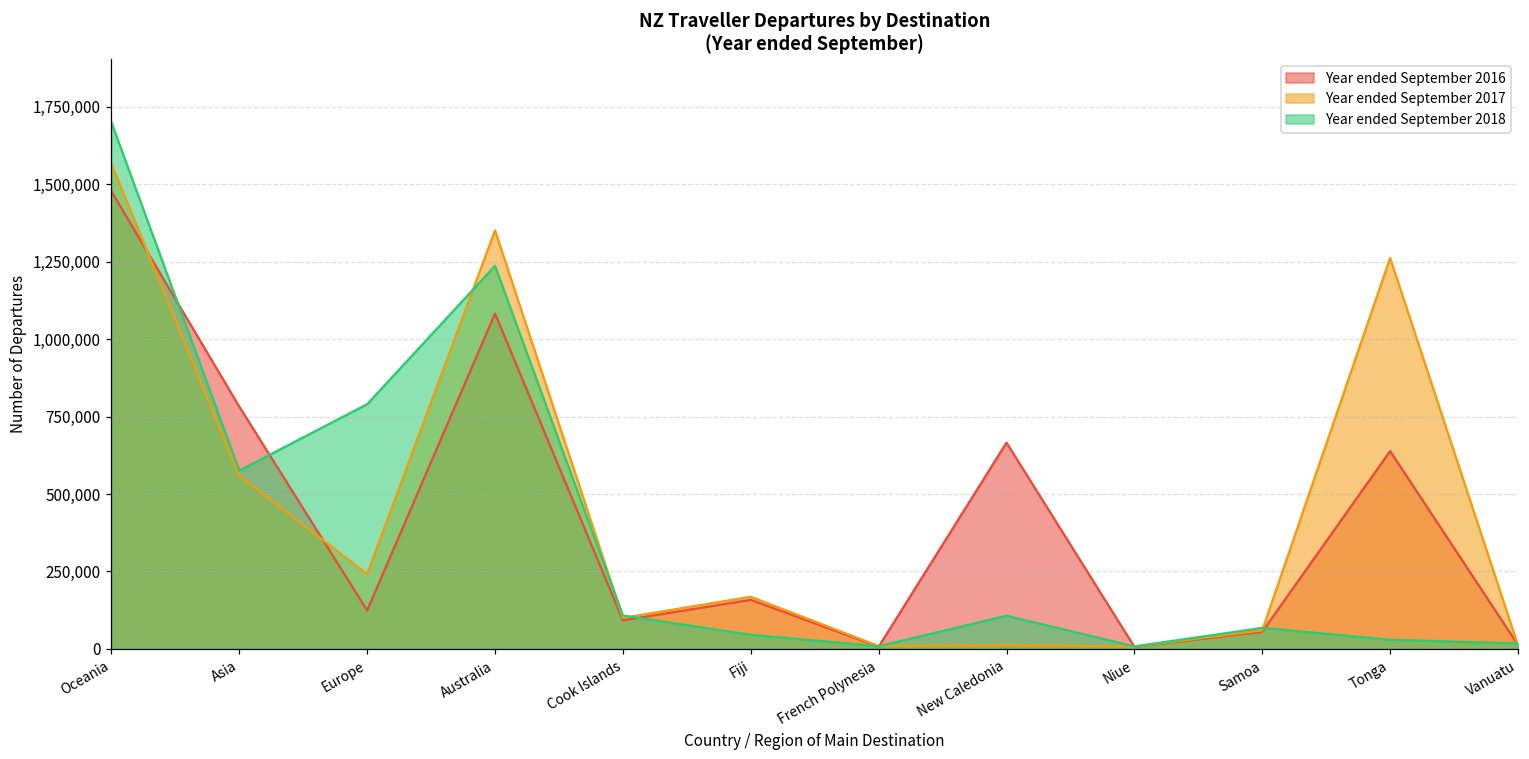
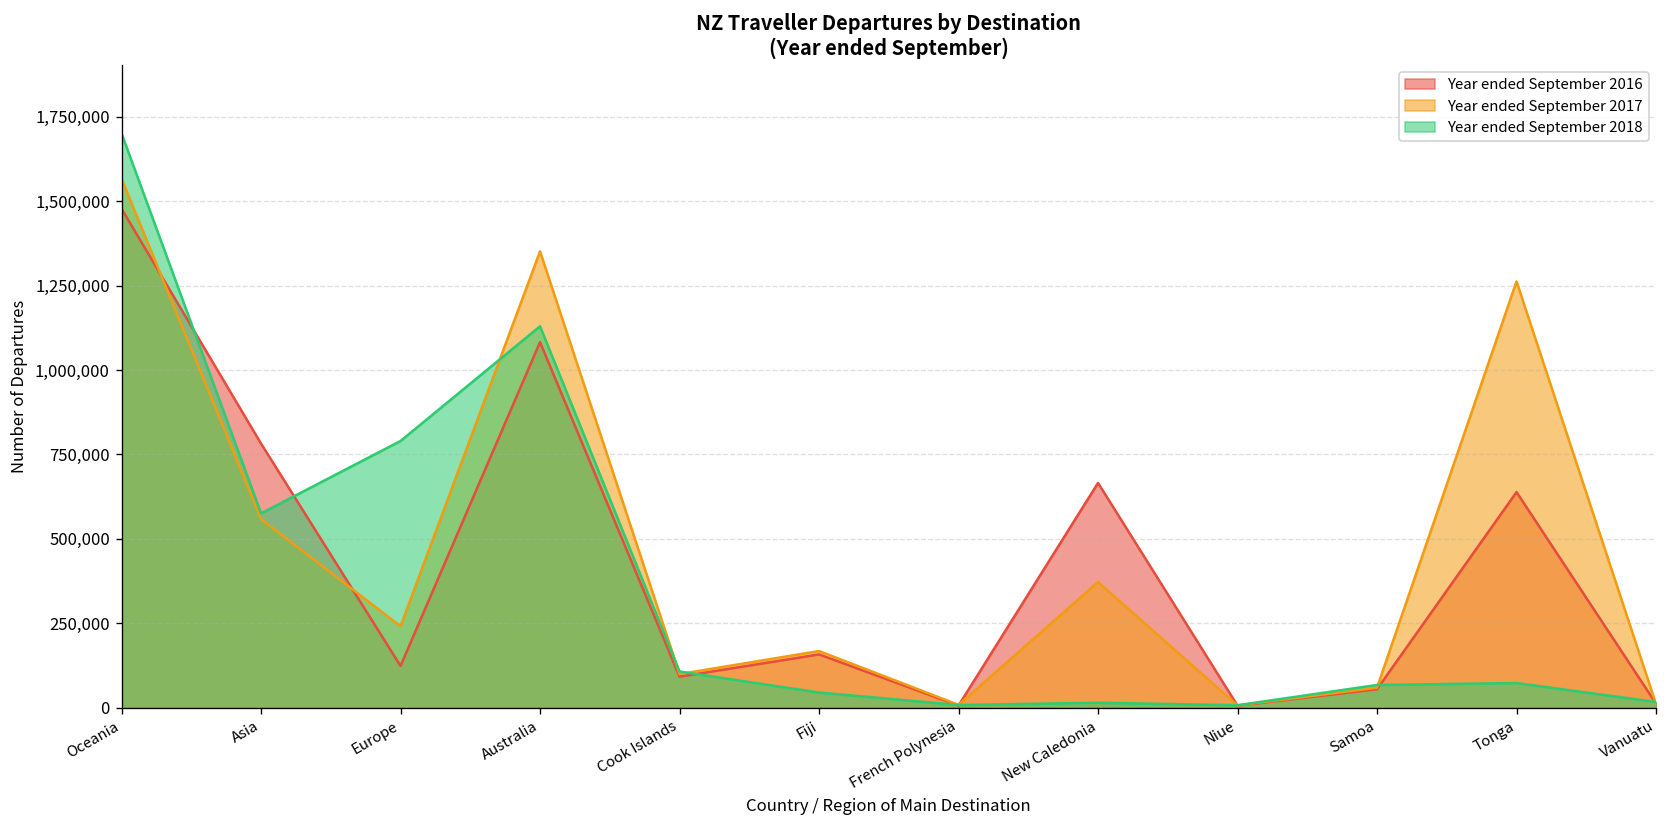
  {
    "Year ended September 2016": {
      "Oceania": "1,480,000",
      "Asia": "780,000",
      "Europe": "120,000",
      "Australia": "1,080,000",
      "Fiji": "160,000",
      "New Caledonia": "670,000",
      "Tonga": "640,000"
    },
    "Year ended September 2017": {
      "Oceania": "1,570,000",
      "Asia": "560,000",
      "Europe": "240,000",
      "Australia": "1,350,000",
      "Fiji": "170,000",
-     "New Caledonia": "10,000",
+     "New Caledonia": "370,000",
      "Tonga": "1,260,000"
    },
    "Year ended September 2018": {
      "Oceania": "1,700,000",
      "Asia": "580,000",
      "Europe": "790,000",
-     "Australia": "1,240,000",
+     "Australia": "1,130,000",
      "Fiji": "50,000",
-     "New Caledonia": "110,000",
-     "Tonga": "30,000"
+     "New Caledonia": "20,000",
+     "Tonga": "70,000"
    }
  }
